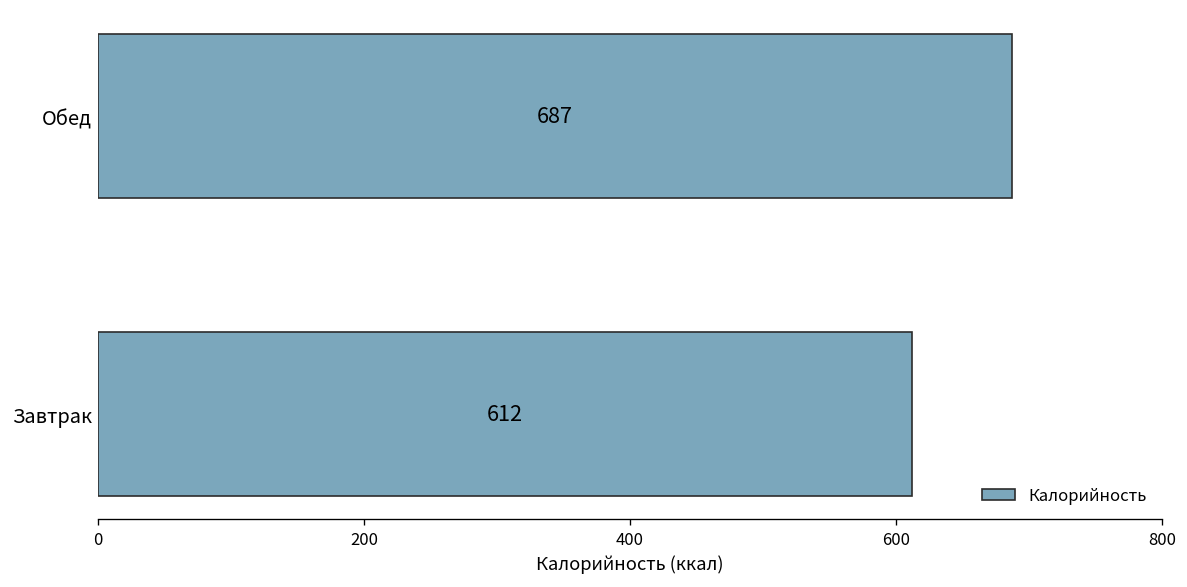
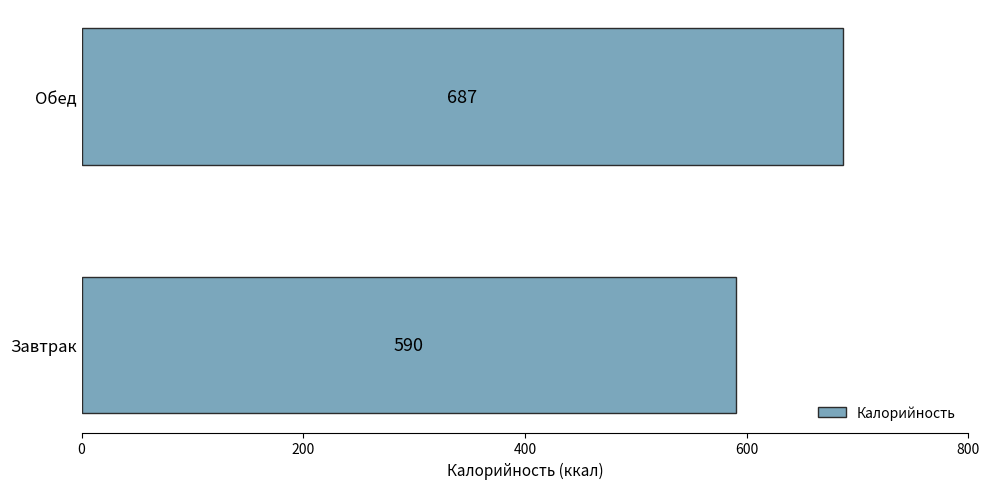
  {
    "Обед": 687,
-   "Завтрак": 612
+   "Завтрак": 590
  }
